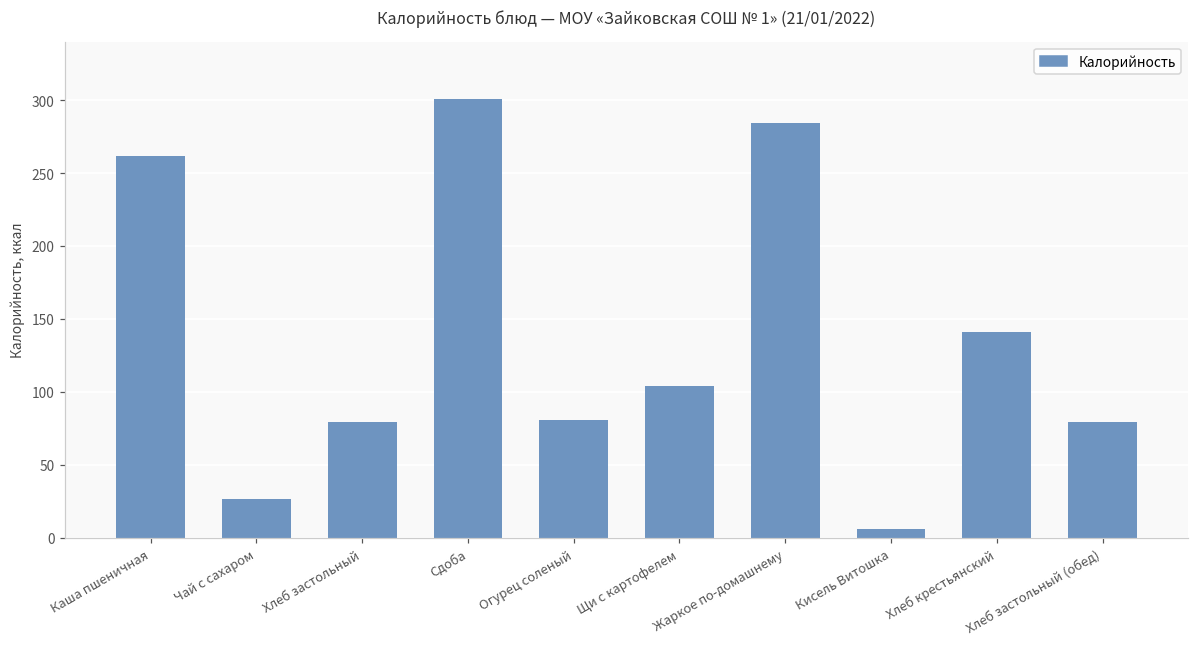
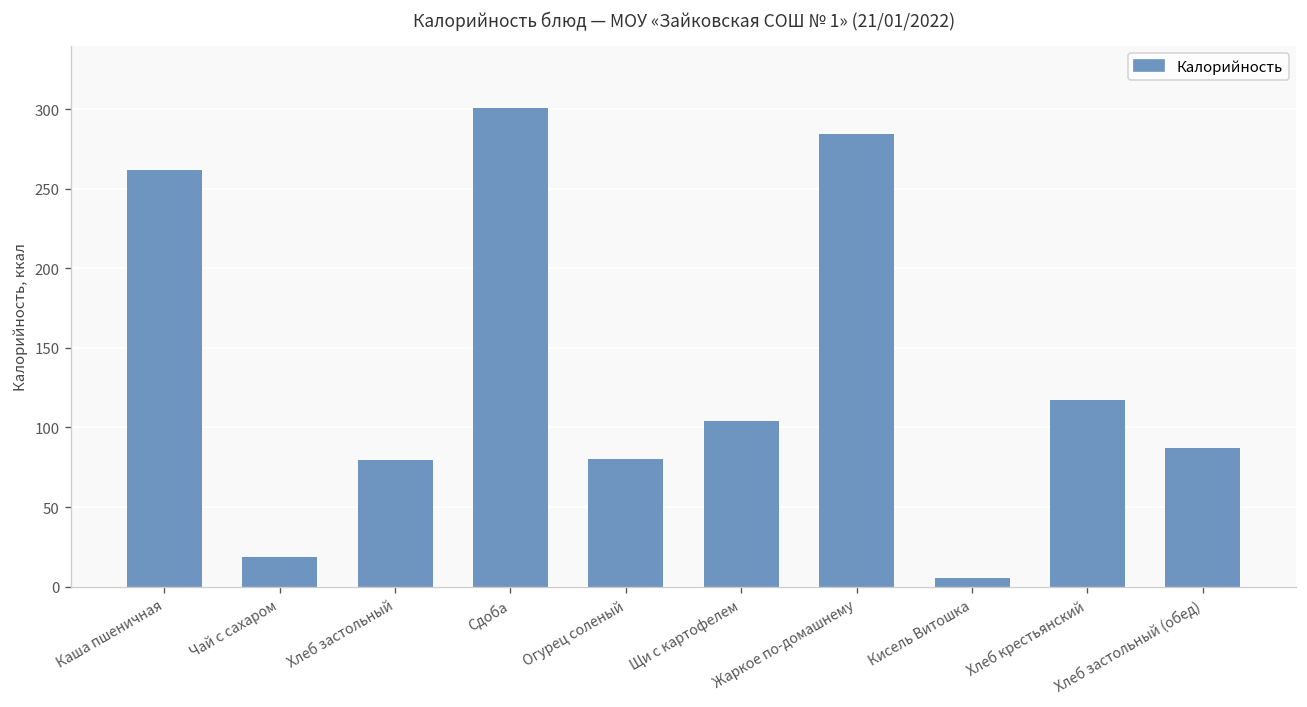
  {
    "Каша пшеничная": 262,
-   "Чай с сахаром": 27,
+   "Чай с сахаром": 19,
    "Хлеб застольный": 80,
    "Сдоба": 301,
    "Огурец соленый": 81,
    "Щи с картофелем": 104,
    "Жаркое по-домашнему": 285,
    "Кисель Витошка": 6,
-   "Хлеб крестьянский": 141,
-   "Хлеб застольный (обед)": 80
+   "Хлеб крестьянский": 118,
+   "Хлеб застольный (обед)": 87
  }
